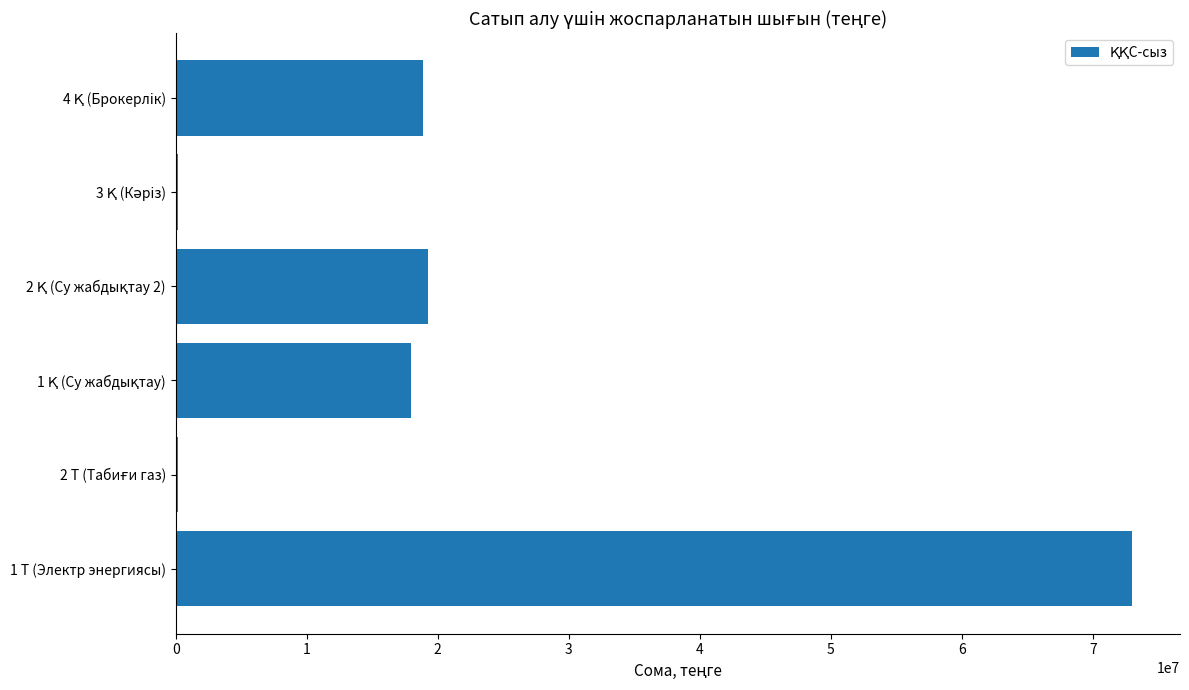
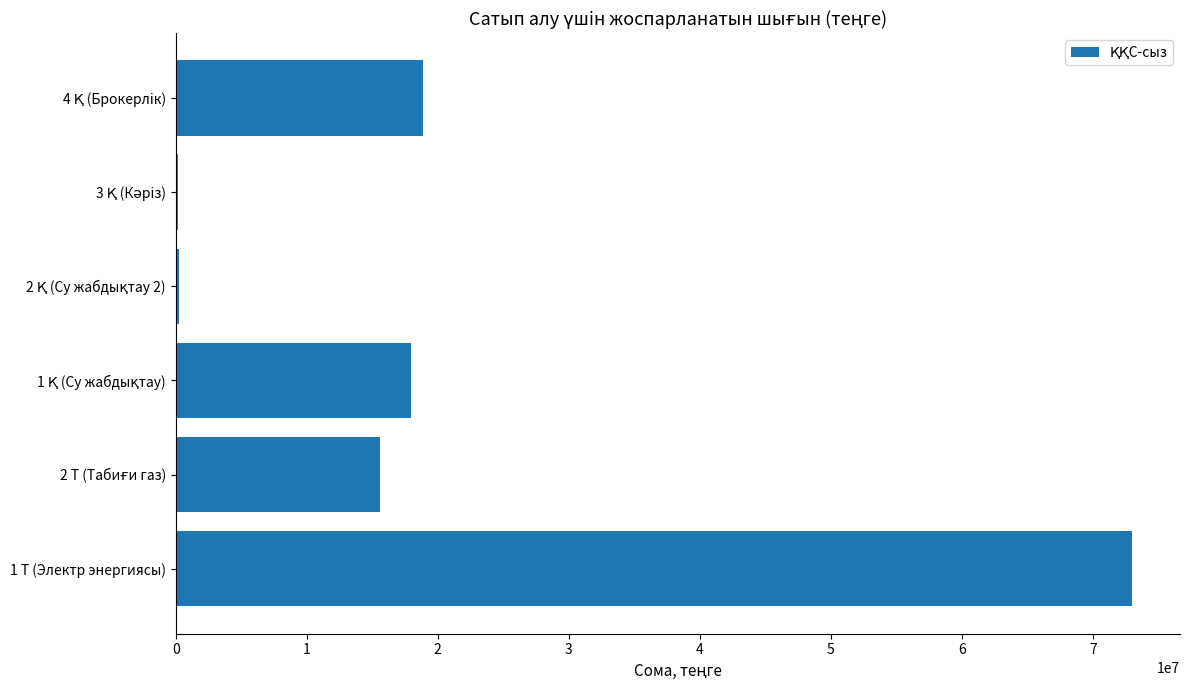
  {
    "4 Қ (Брокерлік)": 18900000,
-   "2 Қ (Су жабдықтау 2)": 19200000,
+   "2 Қ (Су жабдықтау 2)": 200000,
    "1 Қ (Су жабдықтау)": 17900000,
-   "2 Т (Табиғи газ)": 200000,
+   "2 Т (Табиғи газ)": 15600000,
    "1 Т (Электр энергиясы)": 73000000
  }
